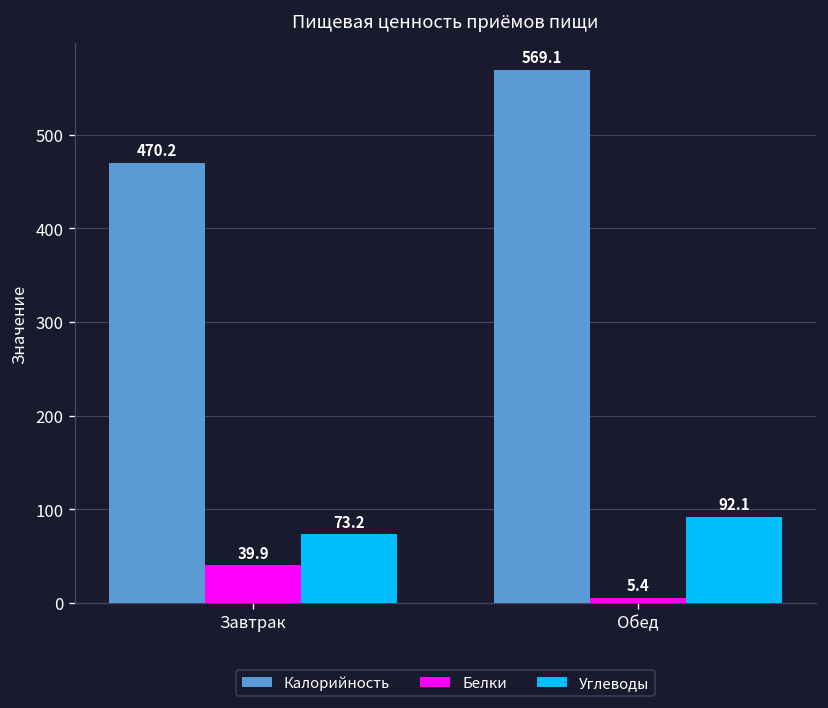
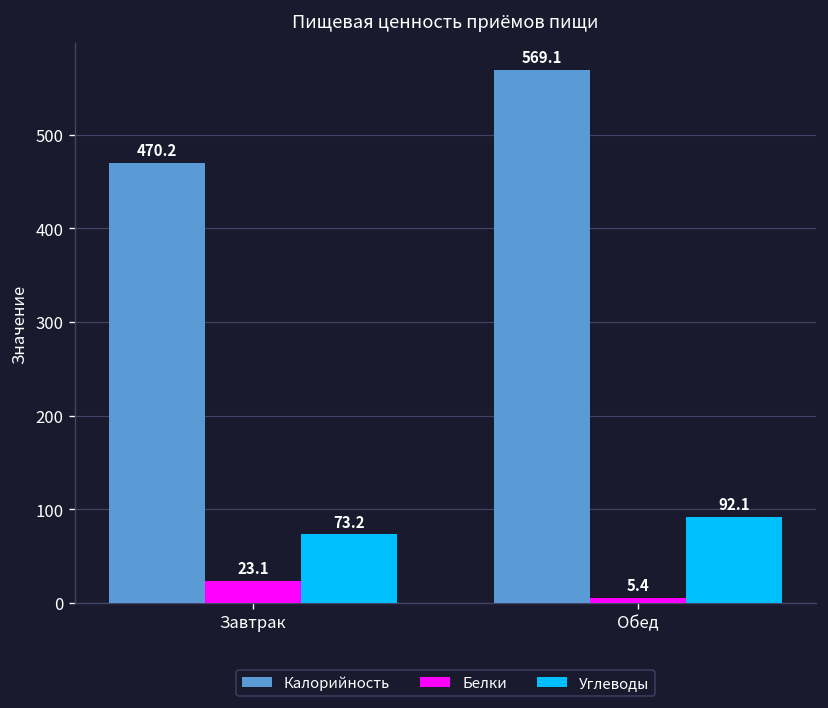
  {
    "Калорийность": {
      "Завтрак": 470.2,
      "Обед": 569.1
    },
    "Белки": {
-     "Завтрак": 39.9,
+     "Завтрак": 23.1,
      "Обед": 5.4
    },
    "Углеводы": {
      "Завтрак": 73.2,
      "Обед": 92.1
    }
  }
